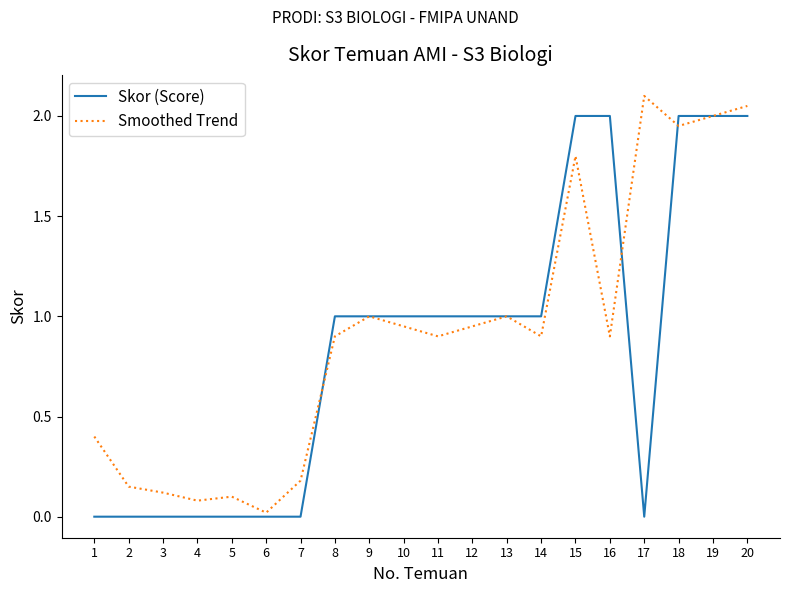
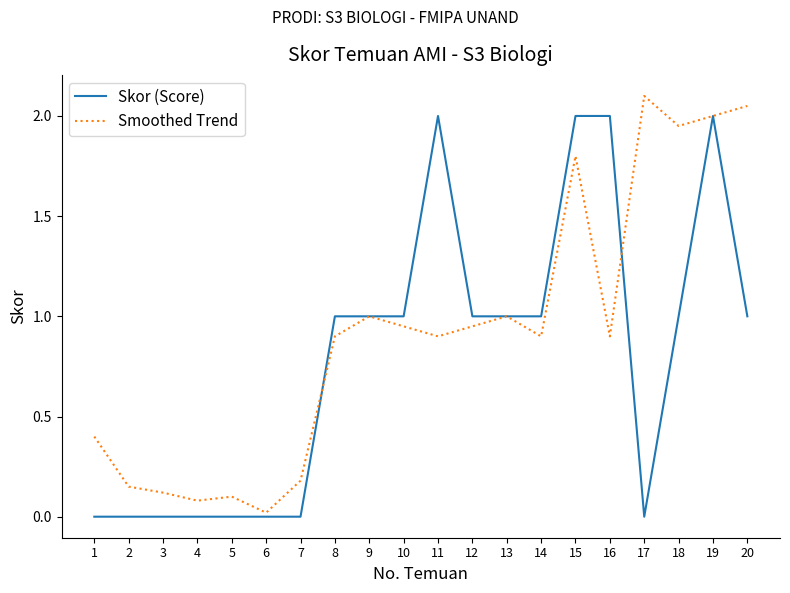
  {
    "Skor (Score)": {
      "1": 0,
      "2": 0,
      "3": 0,
      "4": 0,
      "5": 0,
      "6": 0,
      "7": 0,
      "8": 1,
      "10": 1,
-     "11": 1,
+     "11": 2,
      "12": 1,
      "14": 1,
      "15": 2,
      "16": 2,
      "17": 0,
-     "18": 2,
-     "20": 2
+     "18": 1,
+     "20": 1
    },
    "Smoothed Trend": {
      "1": 0.40,
      "2": 0.15,
      "3": 0.12,
      "4": 0.08,
      "5": 0.10,
      "6": 0.02,
      "7": 0.18,
      "8": 0.90,
      "10": 0.95,
      "11": 0.90,
      "12": 0.95,
      "14": 0.90,
      "15": 1.80,
      "16": 0.90,
      "17": 2.10,
      "18": 1.95,
      "20": 2.05
    }
  }
